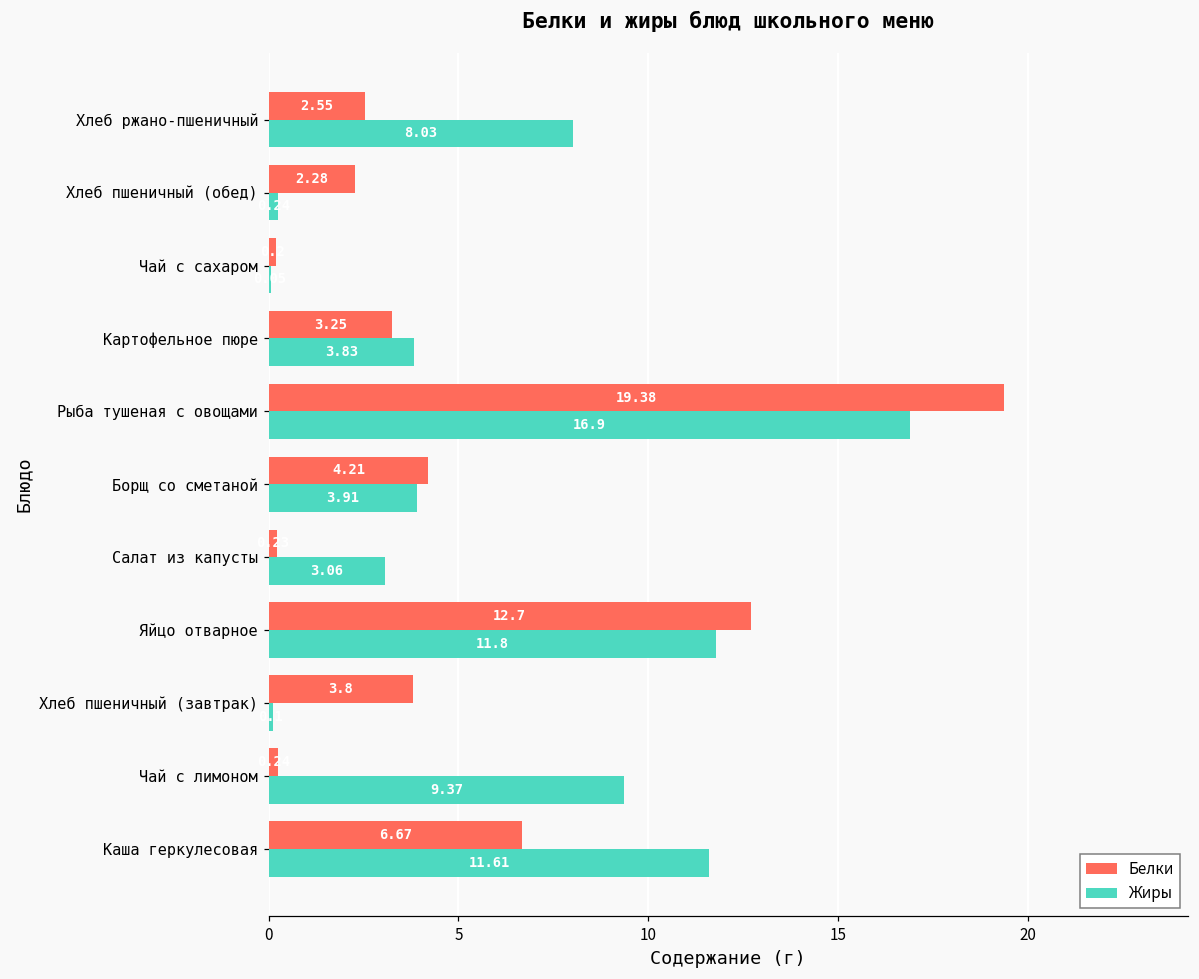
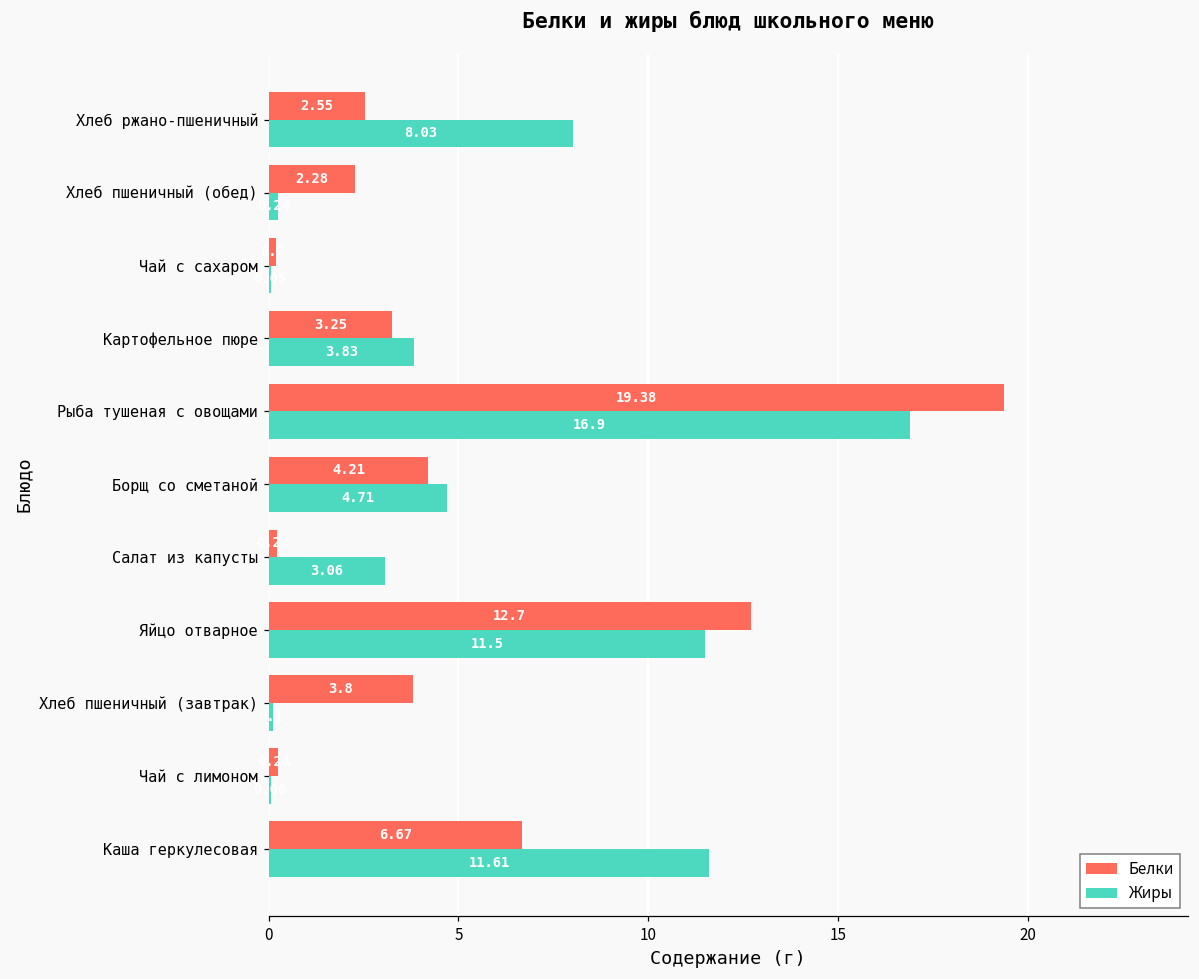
  {
    "Белки": {
      "Хлеб ржано-пшеничный": 2.55,
      "Хлеб пшеничный (обед)": 2.28,
      "Картофельное пюре": 3.25,
      "Рыба тушеная с овощами": 19.38,
      "Борщ со сметаной": 4.21,
      "Яйцо отварное": 12.7,
      "Хлеб пшеничный (завтрак)": 3.8,
      "Каша геркулесовая": 6.67
    },
    "Жиры": {
      "Хлеб ржано-пшеничный": 8.03,
      "Картофельное пюре": 3.83,
      "Рыба тушеная с овощами": 16.9,
-     "Борщ со сметаной": 3.91,
+     "Борщ со сметаной": 4.71,
      "Салат из капусты": 3.06,
-     "Яйцо отварное": 11.8,
-     "Чай с лимоном": 9.4,
+     "Яйцо отварное": 11.5,
+     "Чай с лимоном": 0.1,
      "Каша геркулесовая": 11.61
    }
  }
